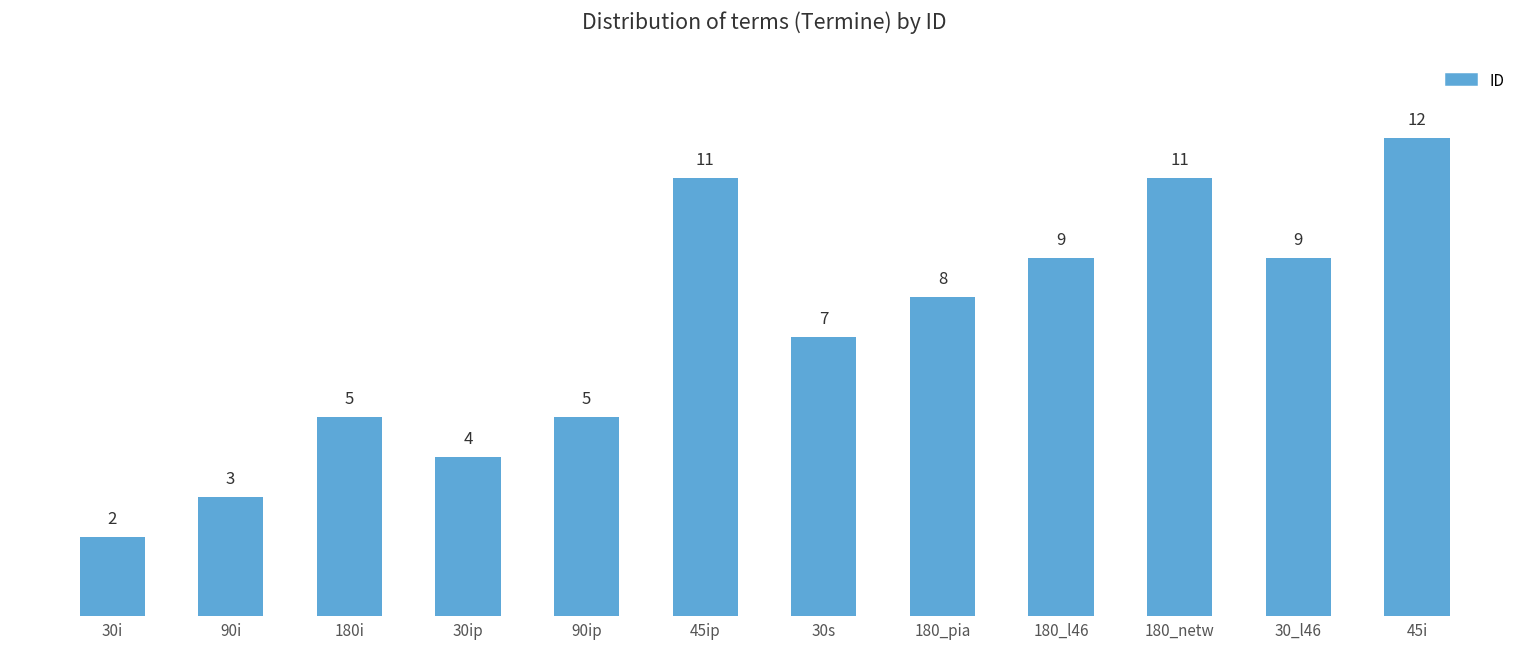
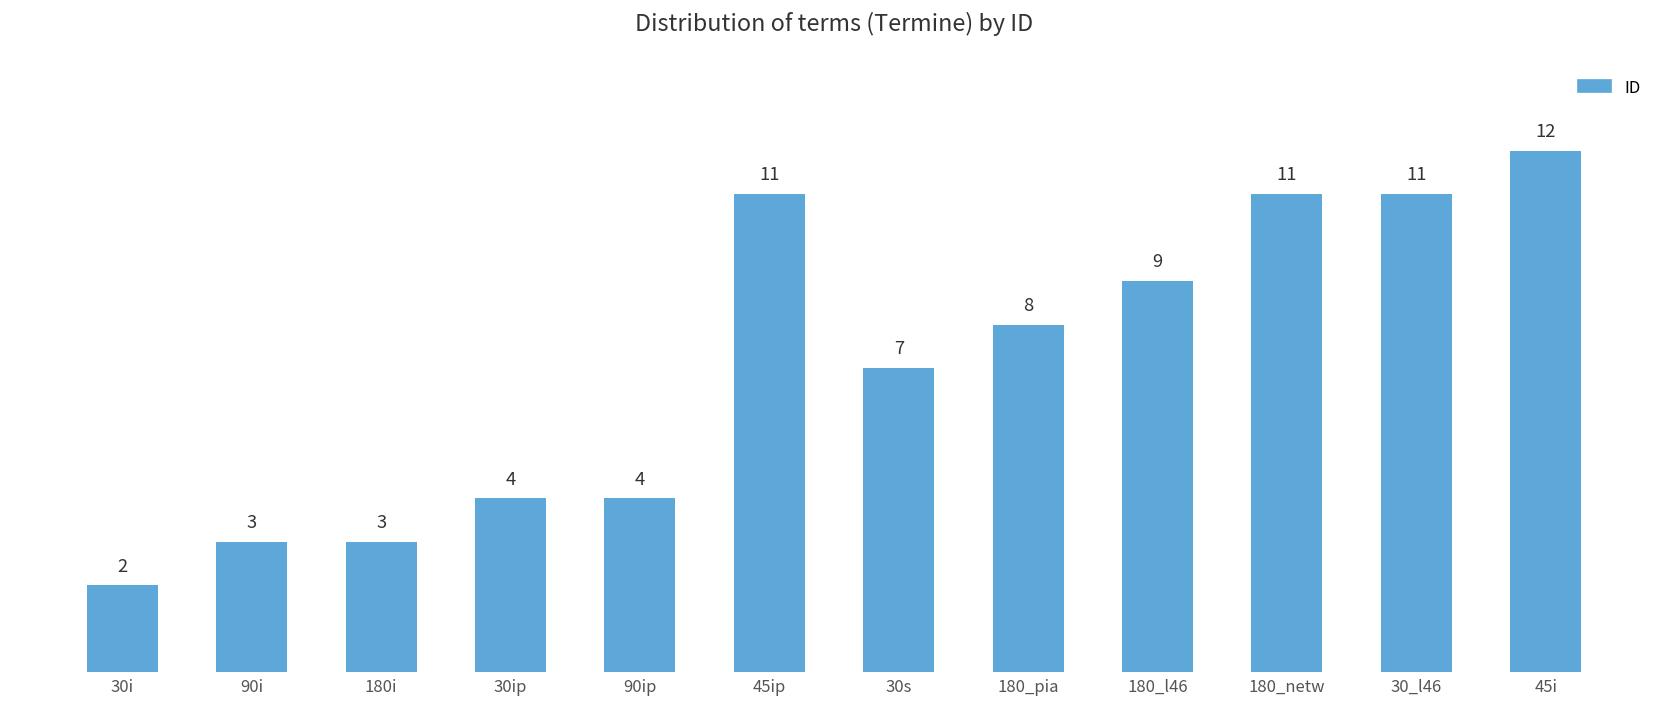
  {
    "30i": 2,
    "90i": 3,
-   "180i": 5,
+   "180i": 3,
    "30ip": 4,
-   "90ip": 5,
+   "90ip": 4,
    "45ip": 11,
    "30s": 7,
    "180_pia": 8,
    "180_l46": 9,
    "180_netw": 11,
-   "30_l46": 9,
+   "30_l46": 11,
    "45i": 12
  }
